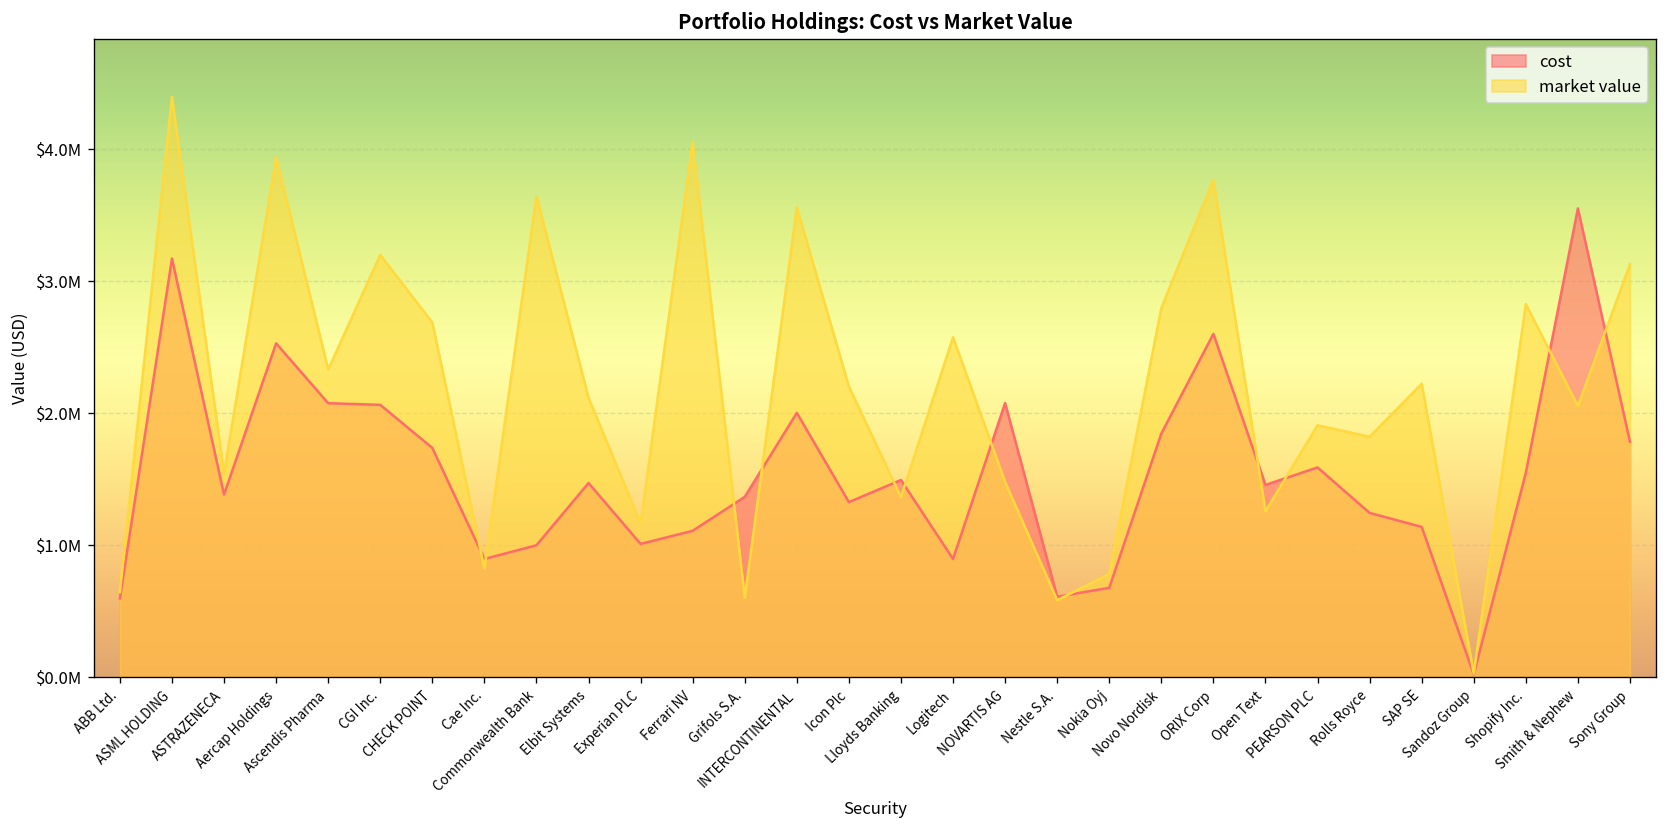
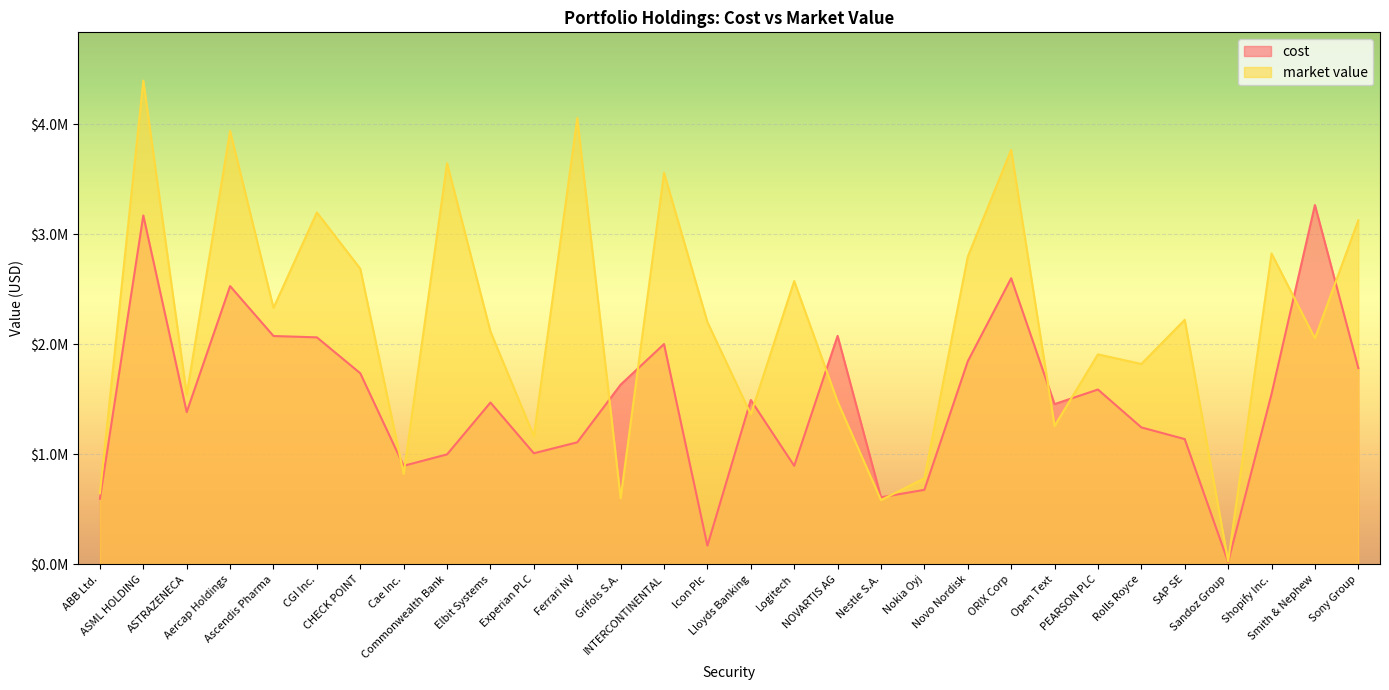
  {
    "cost": {
      "ABB Ltd.": "$600000",
      "ASML HOLDING": "$3170000",
      "ASTRAZENECA": "$1380000",
      "Aercap Holdings": "$2530000",
      "Ascendis Pharma": "$2080000",
      "CGI Inc.": "$2060000",
      "CHECK POINT": "$1740000",
      "Cae Inc.": "$900000",
      "Commonwealth Bank": "$1000000",
      "Elbit Systems": "$1470000",
      "Experian PLC": "$1010000",
      "Ferrari NV": "$1110000",
-     "Grifols S.A.": "$1370000",
+     "Grifols S.A.": "$1630000",
      "INTERCONTINENTAL": "$2000000",
-     "Icon Plc": "$1330000",
+     "Icon Plc": "$170000",
      "Lloyds Banking": "$1490000",
      "Logitech": "$900000",
      "NOVARTIS AG": "$2080000",
      "Nestle S.A.": "$610000",
      "Nokia Oyj": "$680000",
      "Novo Nordisk": "$1850000",
      "ORIX Corp": "$2600000",
      "Open Text": "$1460000",
      "PEARSON PLC": "$1590000",
      "Rolls Royce": "$1250000",
      "SAP SE": "$1140000",
      "Shopify Inc.": "$1550000",
-     "Smith & Nephew": "$3550000",
+     "Smith & Nephew": "$3270000",
      "Sony Group": "$1780000"
    },
    "market value": {
      "ABB Ltd.": "$650000",
      "ASML HOLDING": "$4400000",
      "ASTRAZENECA": "$1540000",
      "Aercap Holdings": "$3940000",
      "Ascendis Pharma": "$2330000",
      "CGI Inc.": "$3200000",
      "CHECK POINT": "$2690000",
      "Cae Inc.": "$820000",
      "Commonwealth Bank": "$3650000",
      "Elbit Systems": "$2120000",
      "Experian PLC": "$1170000",
      "Ferrari NV": "$4060000",
      "Grifols S.A.": "$600000",
      "INTERCONTINENTAL": "$3560000",
      "Icon Plc": "$2200000",
      "Lloyds Banking": "$1370000",
      "Logitech": "$2580000",
      "NOVARTIS AG": "$1480000",
      "Nestle S.A.": "$580000",
      "Nokia Oyj": "$780000",
      "Novo Nordisk": "$2800000",
      "ORIX Corp": "$3770000",
      "Open Text": "$1260000",
      "PEARSON PLC": "$1910000",
      "Rolls Royce": "$1820000",
      "SAP SE": "$2220000",
      "Shopify Inc.": "$2830000",
      "Smith & Nephew": "$2060000",
      "Sony Group": "$3130000"
    }
  }
